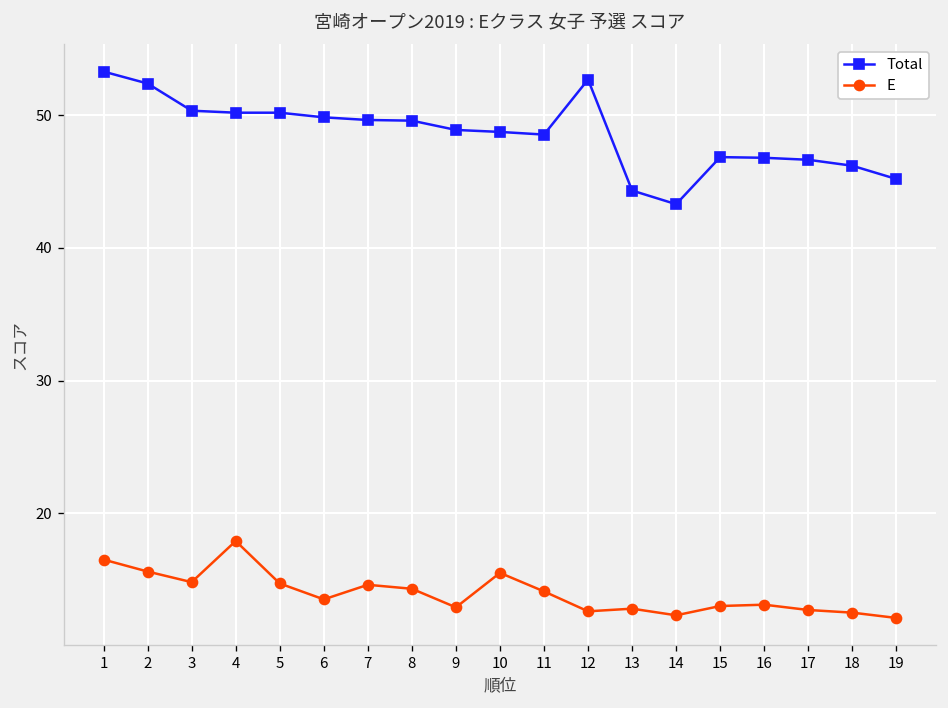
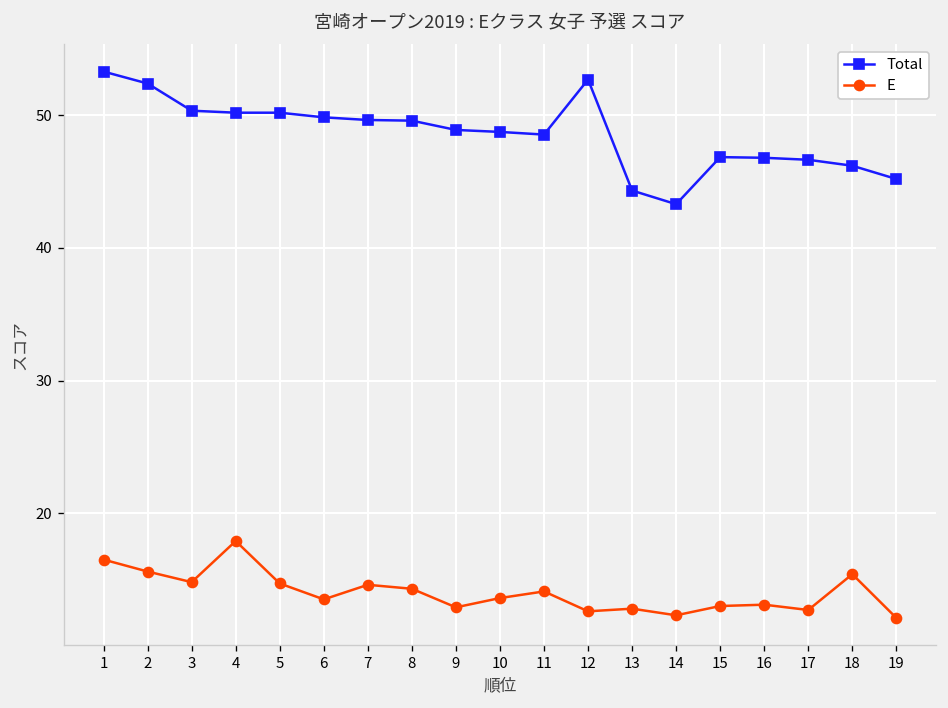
  {
    "Total": {
      "1": 53.3,
      "2": 52.4,
      "3": 50.4,
      "4": 50.2,
      "5": 50.2,
      "6": 49.9,
      "7": 49.7,
      "8": 49.6,
      "9": 48.9,
      "10": 48.8,
      "11": 48.6,
      "12": 52.7,
      "13": 44.3,
      "14": 43.3,
      "15": 46.9,
      "16": 46.8,
      "17": 46.7,
      "18": 46.2,
      "19": 45.2
    },
    "E": {
      "1": 16.5,
      "2": 15.6,
      "3": 14.8,
      "4": 17.9,
      "5": 14.7,
      "6": 13.5,
      "7": 14.6,
      "8": 14.3,
      "9": 12.9,
-     "10": 15.5,
+     "10": 13.6,
      "11": 14.1,
      "12": 12.6,
      "13": 12.8,
      "14": 12.3,
      "15": 13.0,
      "16": 13.1,
      "17": 12.7,
-     "18": 12.5,
+     "18": 15.4,
      "19": 12.1
    }
  }
